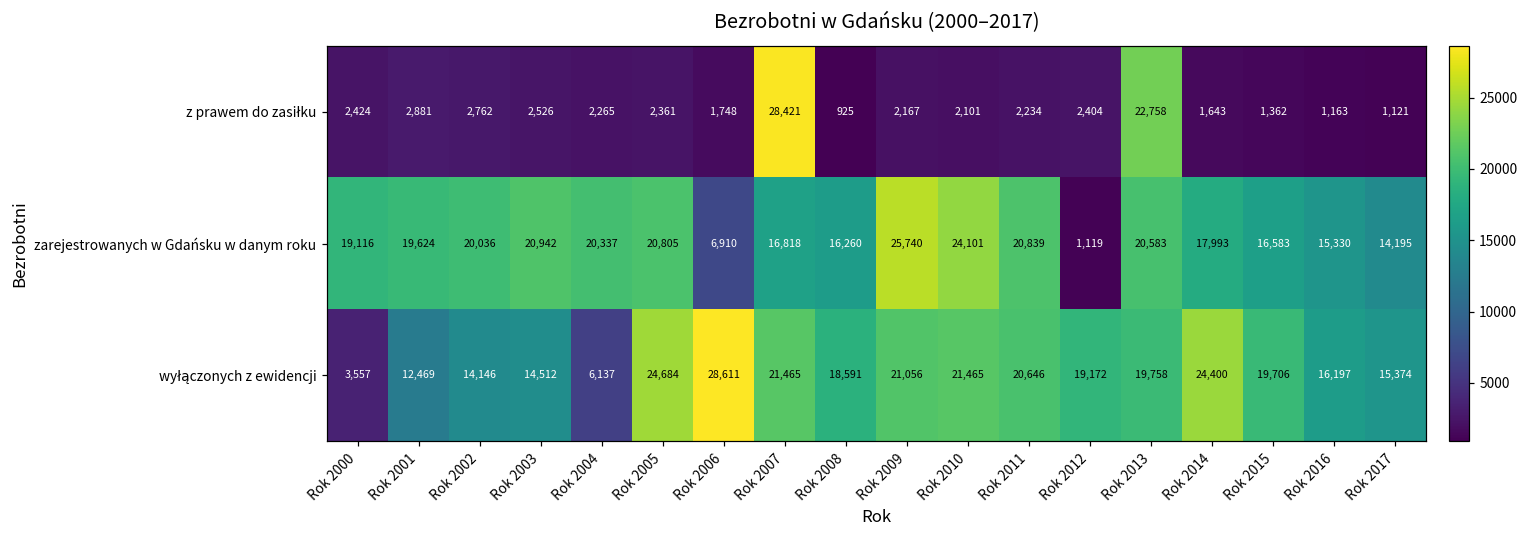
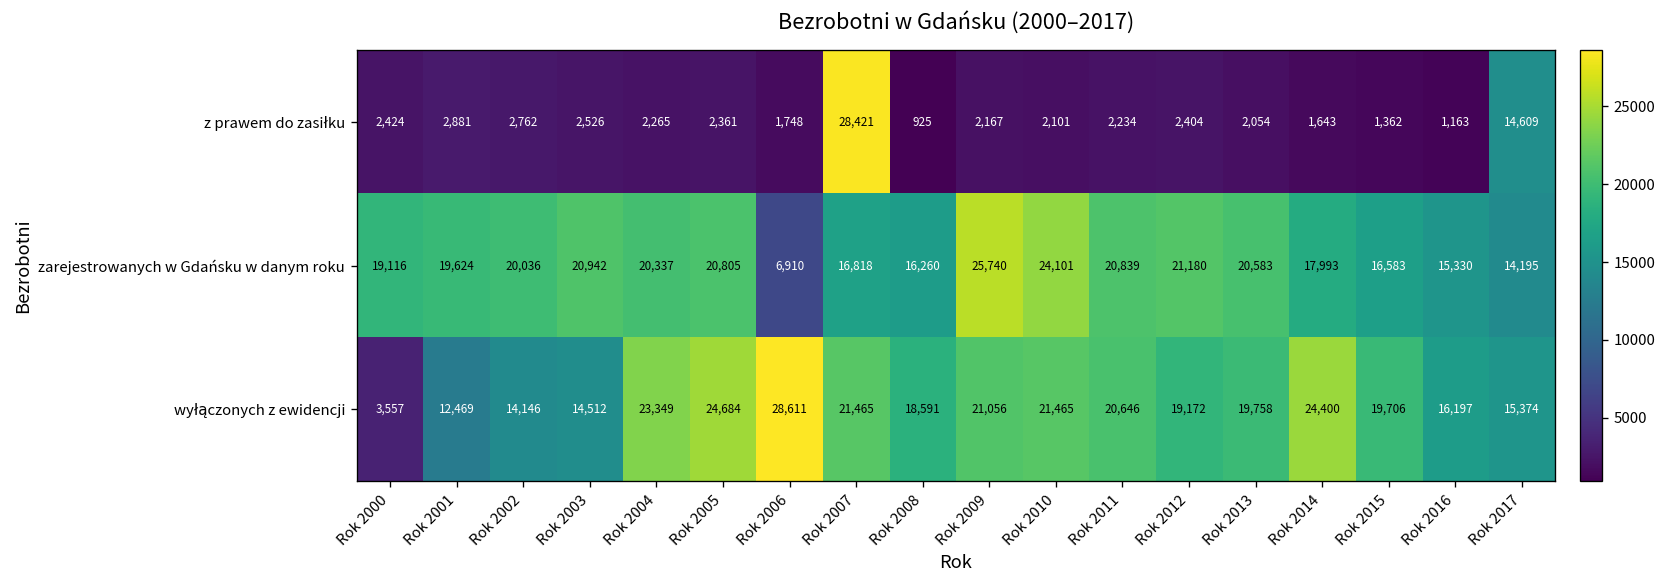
  {
    "z prawem do zasiłku": {
      "Rok 2000": "2,424",
      "Rok 2001": "2,881",
      "Rok 2002": "2,762",
      "Rok 2003": "2,526",
      "Rok 2004": "2,265",
      "Rok 2005": "2,361",
      "Rok 2006": "1,748",
      "Rok 2007": "28,421",
      "Rok 2008": "925",
      "Rok 2009": "2,167",
      "Rok 2010": "2,101",
      "Rok 2011": "2,234",
      "Rok 2012": "2,404",
-     "Rok 2013": "22,758",
+     "Rok 2013": "2,054",
      "Rok 2014": "1,643",
      "Rok 2015": "1,362",
      "Rok 2016": "1,163",
-     "Rok 2017": "1,121"
+     "Rok 2017": "14,609"
    },
    "zarejestrowanych w Gdańsku w danym roku": {
      "Rok 2000": "19,116",
      "Rok 2001": "19,624",
      "Rok 2002": "20,036",
      "Rok 2003": "20,942",
      "Rok 2004": "20,337",
      "Rok 2005": "20,805",
      "Rok 2006": "6,910",
      "Rok 2007": "16,818",
      "Rok 2008": "16,260",
      "Rok 2009": "25,740",
      "Rok 2010": "24,101",
      "Rok 2011": "20,839",
-     "Rok 2012": "1,119",
+     "Rok 2012": "21,180",
      "Rok 2013": "20,583",
      "Rok 2014": "17,993",
      "Rok 2015": "16,583",
      "Rok 2016": "15,330",
      "Rok 2017": "14,195"
    },
    "wyłączonych z ewidencji": {
      "Rok 2000": "3,557",
      "Rok 2001": "12,469",
      "Rok 2002": "14,146",
      "Rok 2003": "14,512",
-     "Rok 2004": "6,137",
+     "Rok 2004": "23,349",
      "Rok 2005": "24,684",
      "Rok 2006": "28,611",
      "Rok 2007": "21,465",
      "Rok 2008": "18,591",
      "Rok 2009": "21,056",
      "Rok 2010": "21,465",
      "Rok 2011": "20,646",
      "Rok 2012": "19,172",
      "Rok 2013": "19,758",
      "Rok 2014": "24,400",
      "Rok 2015": "19,706",
      "Rok 2016": "16,197",
      "Rok 2017": "15,374"
    }
  }
